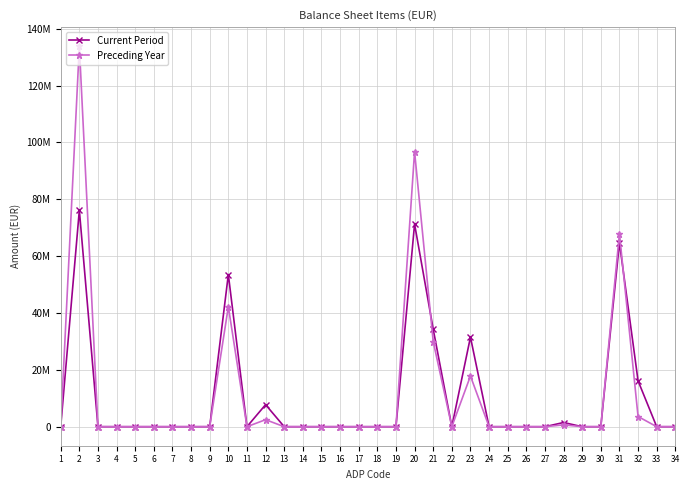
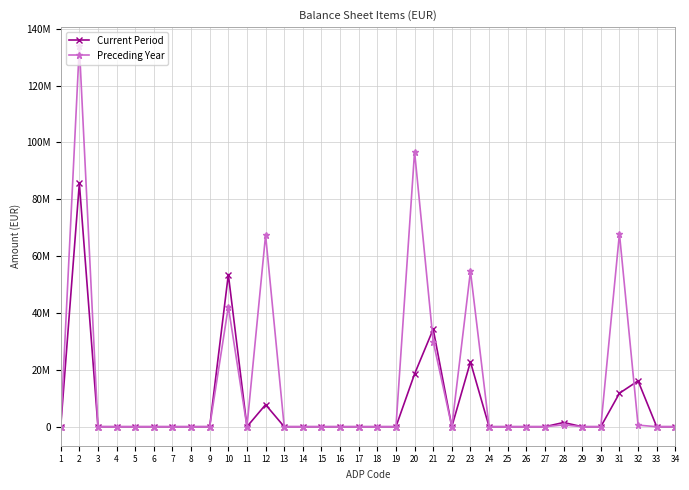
  {
    "Current Period": {
-     "2": 76000000,
+     "2": 86000000,
      "10": 54000000,
      "12": 8000000,
-     "20": 71000000,
+     "20": 19000000,
      "21": 34000000,
-     "23": 32000000,
-     "31": 65000000,
+     "23": 23000000,
+     "31": 12000000,
      "32": 16000000
    },
    "Preceding Year": {
      "10": 42000000,
-     "12": 2000000,
+     "12": 67000000,
      "20": 97000000,
      "21": 30000000,
-     "23": 18000000,
+     "23": 55000000,
      "31": 68000000,
-     "32": 4000000
+     "32": 1000000
    }
  }
